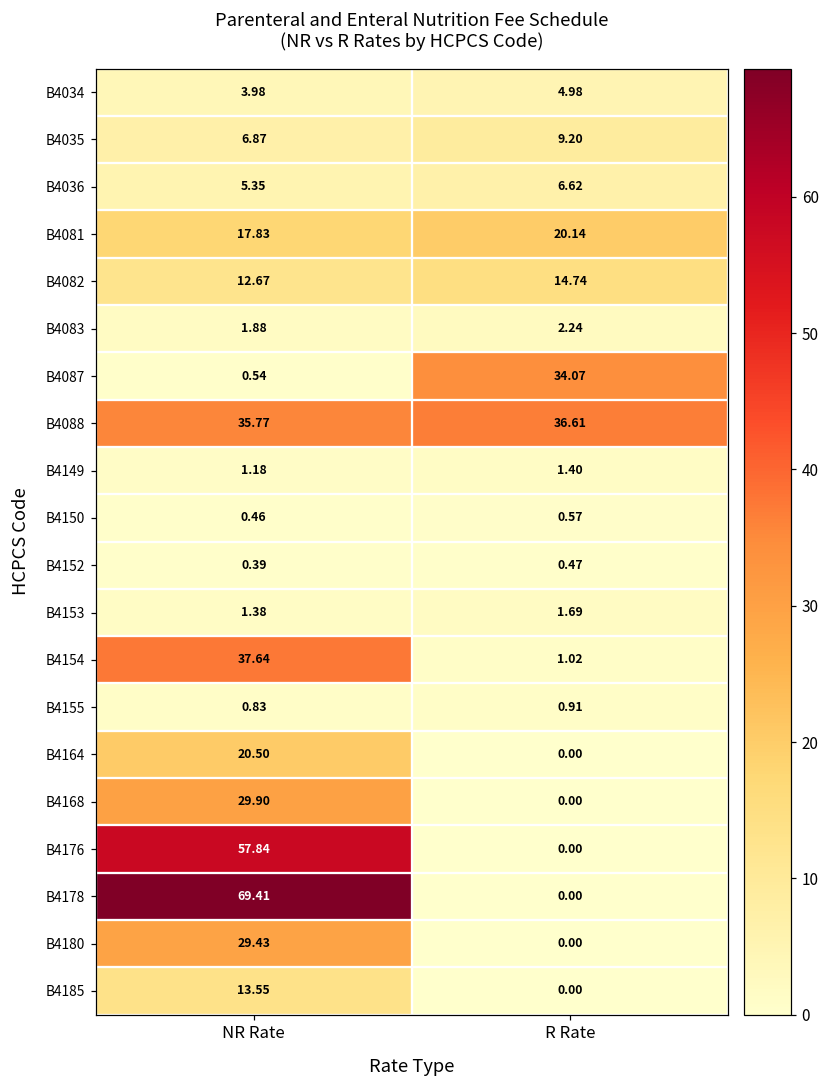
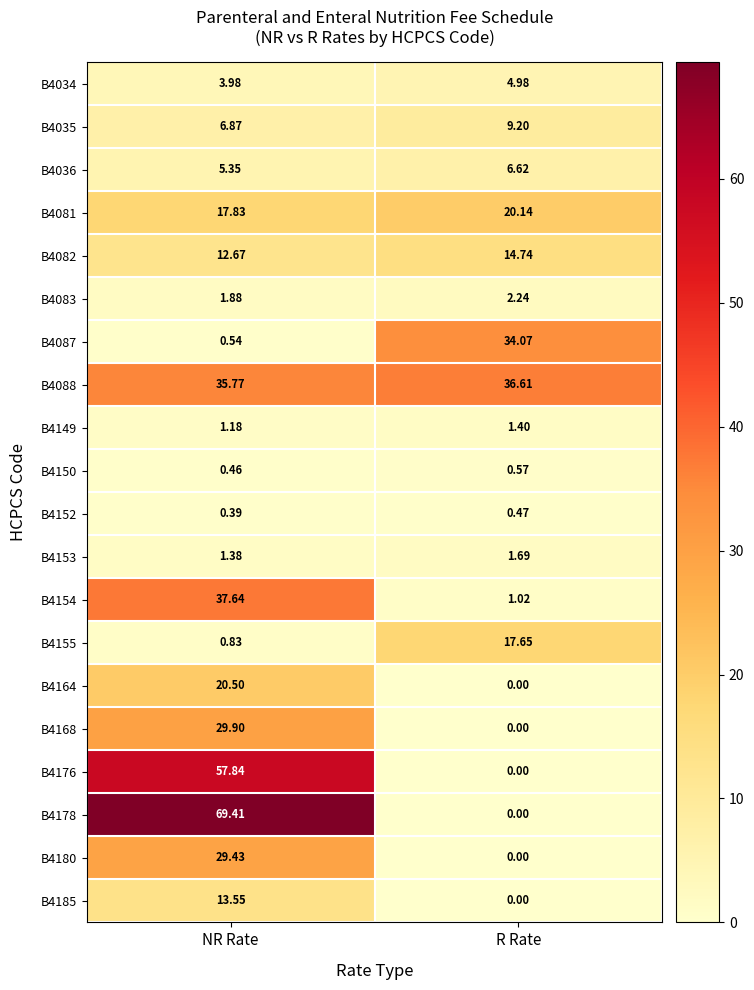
  {
    "B4034": {
      "NR Rate": 3.98,
      "R Rate": 4.98
    },
    "B4035": {
      "NR Rate": 6.87,
      "R Rate": 9.20
    },
    "B4036": {
      "NR Rate": 5.35,
      "R Rate": 6.62
    },
    "B4081": {
      "NR Rate": 17.83,
      "R Rate": 20.14
    },
    "B4082": {
      "NR Rate": 12.67,
      "R Rate": 14.74
    },
    "B4083": {
      "NR Rate": 1.88,
      "R Rate": 2.24
    },
    "B4087": {
      "NR Rate": 0.54,
      "R Rate": 34.07
    },
    "B4088": {
      "NR Rate": 35.77,
      "R Rate": 36.61
    },
    "B4149": {
      "NR Rate": 1.18,
      "R Rate": 1.40
    },
    "B4150": {
      "NR Rate": 0.46,
      "R Rate": 0.57
    },
    "B4152": {
      "NR Rate": 0.39,
      "R Rate": 0.47
    },
    "B4153": {
      "NR Rate": 1.38,
      "R Rate": 1.69
    },
    "B4154": {
      "NR Rate": 37.64,
      "R Rate": 1.02
    },
    "B4155": {
      "NR Rate": 0.83,
-     "R Rate": 0.91
+     "R Rate": 17.65
    },
    "B4164": {
      "NR Rate": 20.50,
      "R Rate": 0.00
    },
    "B4168": {
      "NR Rate": 29.90,
      "R Rate": 0.00
    },
    "B4176": {
      "NR Rate": 57.84,
      "R Rate": 0.00
    },
    "B4178": {
      "NR Rate": 69.41,
      "R Rate": 0.00
    },
    "B4180": {
      "NR Rate": 29.43,
      "R Rate": 0.00
    },
    "B4185": {
      "NR Rate": 13.55,
      "R Rate": 0.00
    }
  }
